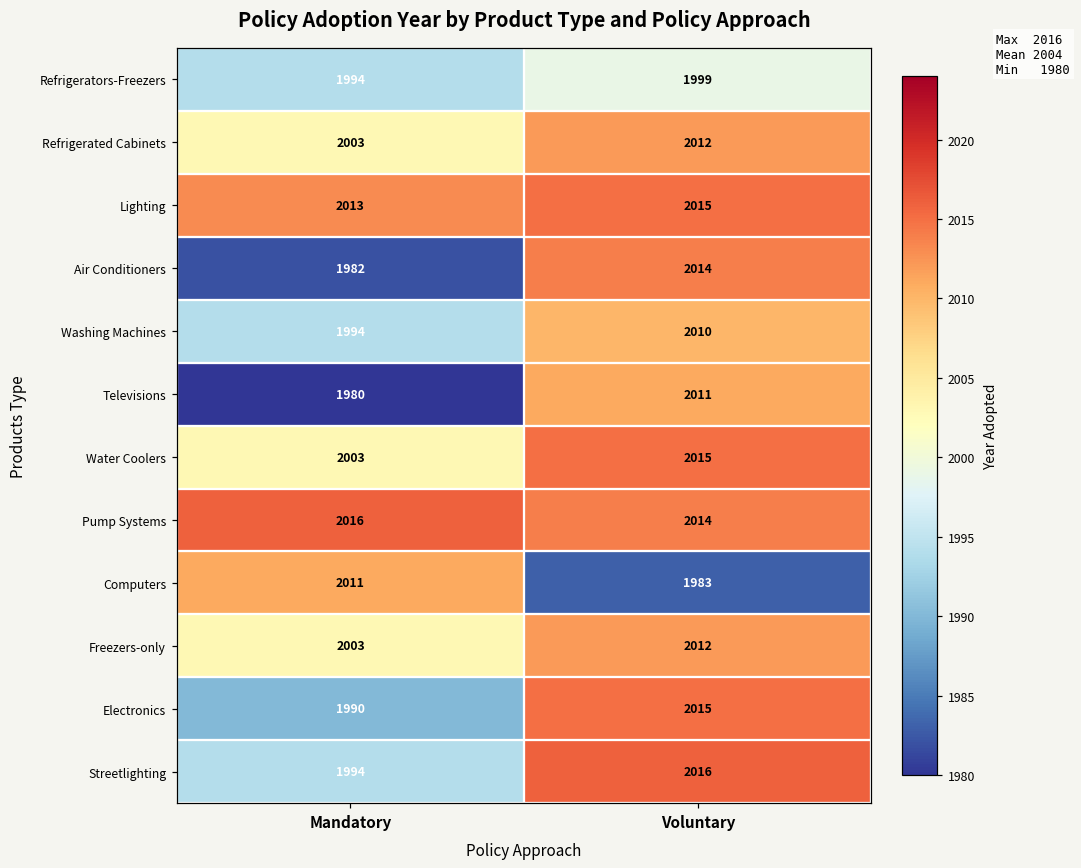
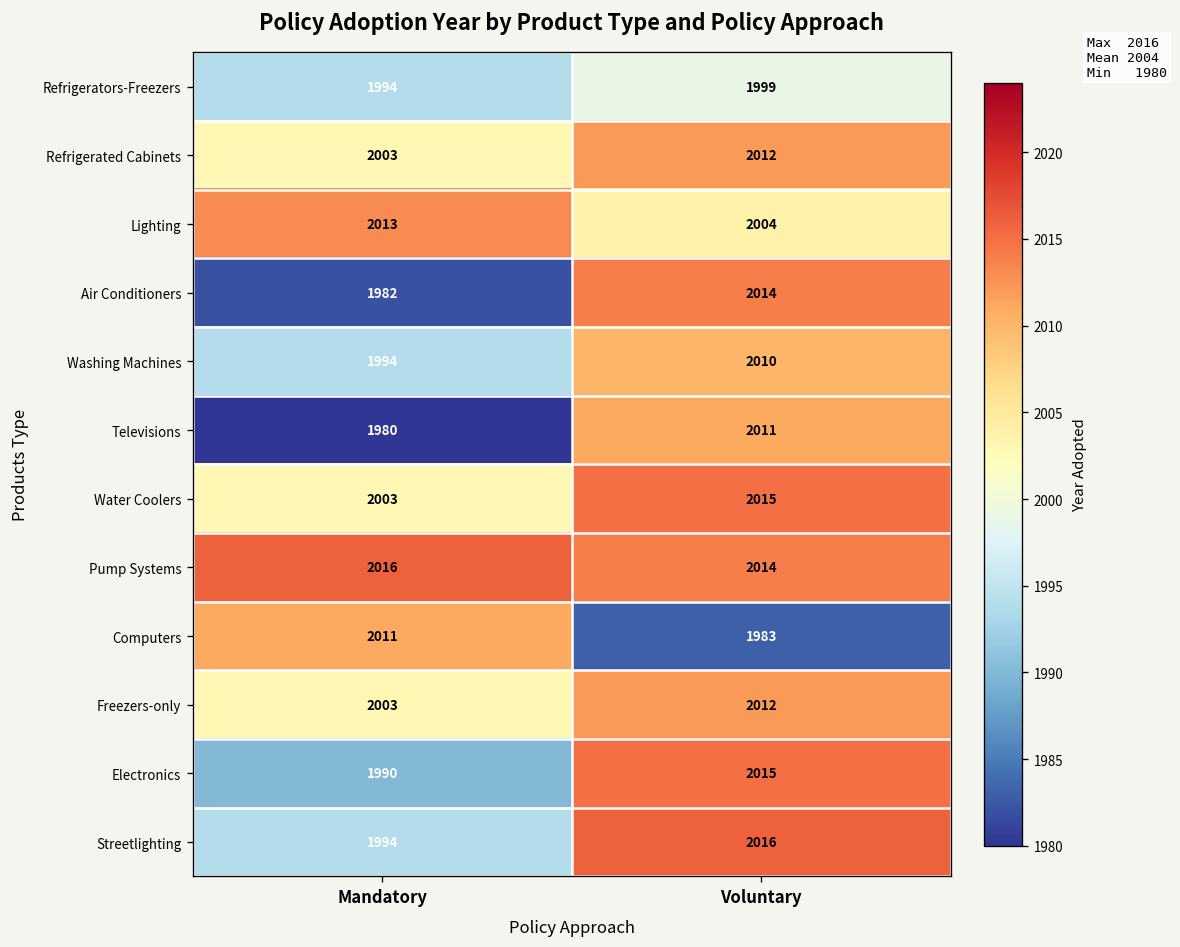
  {
    "Refrigerators-Freezers": {
      "Mandatory": 1994,
      "Voluntary": 1999
    },
    "Refrigerated Cabinets": {
      "Mandatory": 2003,
      "Voluntary": 2012
    },
    "Lighting": {
      "Mandatory": 2013,
-     "Voluntary": 2015
+     "Voluntary": 2004
    },
    "Air Conditioners": {
      "Mandatory": 1982,
      "Voluntary": 2014
    },
    "Washing Machines": {
      "Mandatory": 1994,
      "Voluntary": 2010
    },
    "Televisions": {
      "Mandatory": 1980,
      "Voluntary": 2011
    },
    "Water Coolers": {
      "Mandatory": 2003,
      "Voluntary": 2015
    },
    "Pump Systems": {
      "Mandatory": 2016,
      "Voluntary": 2014
    },
    "Computers": {
      "Mandatory": 2011,
      "Voluntary": 1983
    },
    "Freezers-only": {
      "Mandatory": 2003,
      "Voluntary": 2012
    },
    "Electronics": {
      "Mandatory": 1990,
      "Voluntary": 2015
    },
    "Streetlighting": {
      "Mandatory": 1994,
      "Voluntary": 2016
    }
  }
